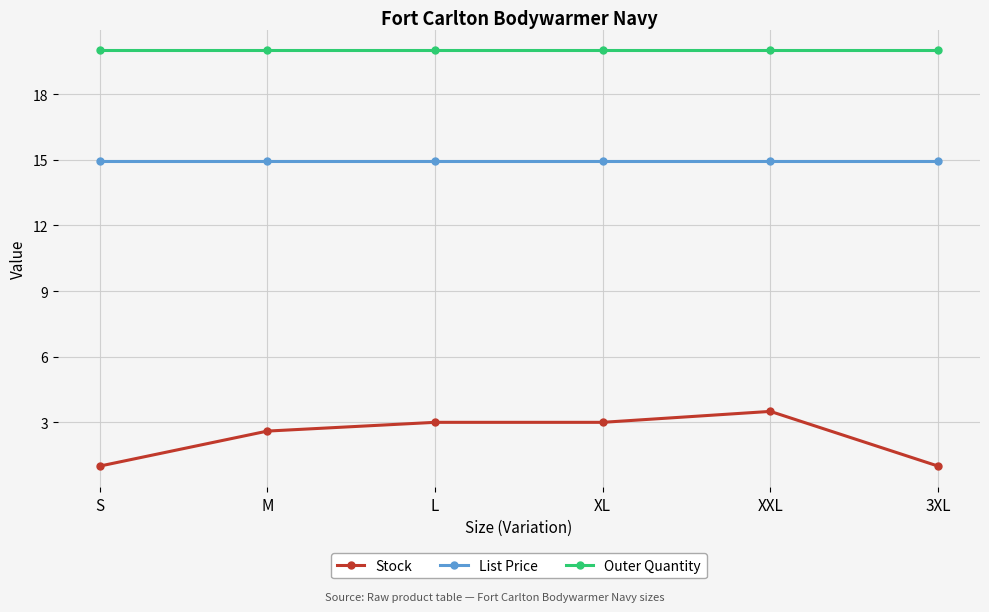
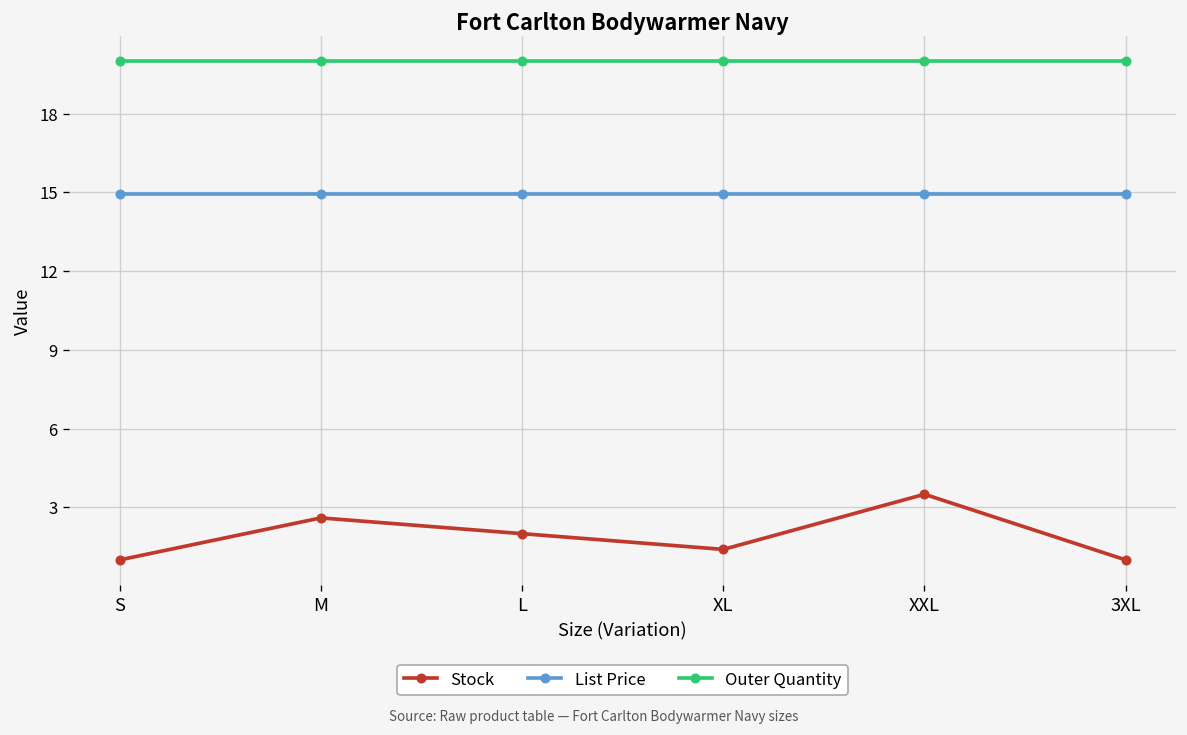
  {
    "Stock": {
      "S": 1.0,
      "M": 2.6,
-     "L": 3,
-     "XL": 3.0,
+     "L": 2,
+     "XL": 1.4,
      "XXL": 3.5,
      "3XL": 1.0
    },
    "List Price": {
      "S": 15.0,
      "M": 15.0,
      "L": 15.0,
      "XL": 15.0,
      "XXL": 15.0,
      "3XL": 15.0
    },
    "Outer Quantity": {
      "S": 20.0,
      "M": 20.0,
      "L": 20.0,
      "XL": 20.0,
      "XXL": 20.0,
      "3XL": 20.0
    }
  }
